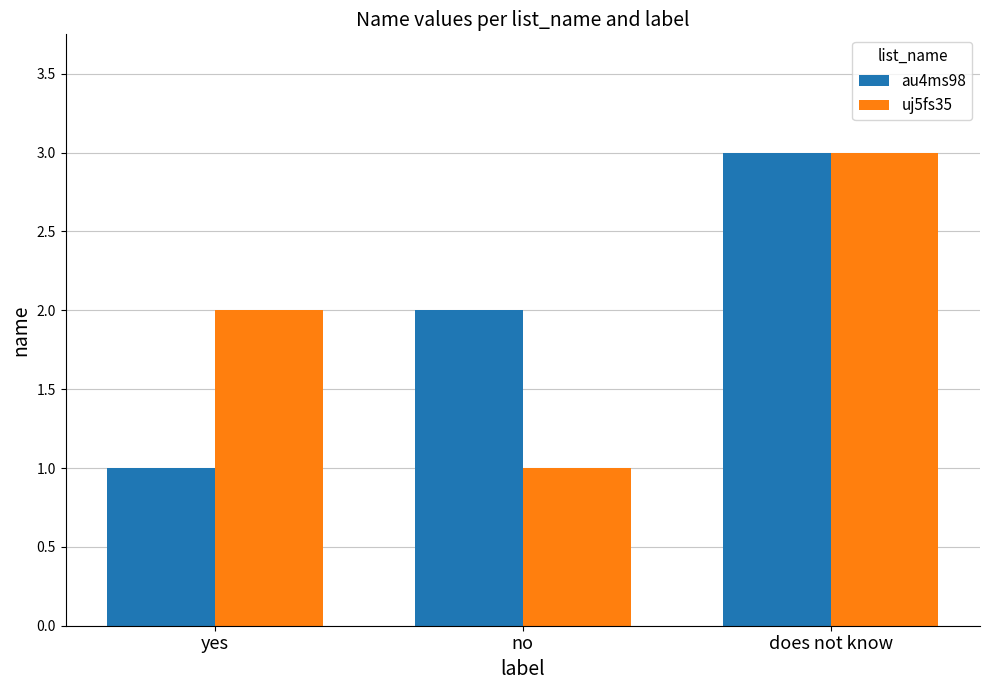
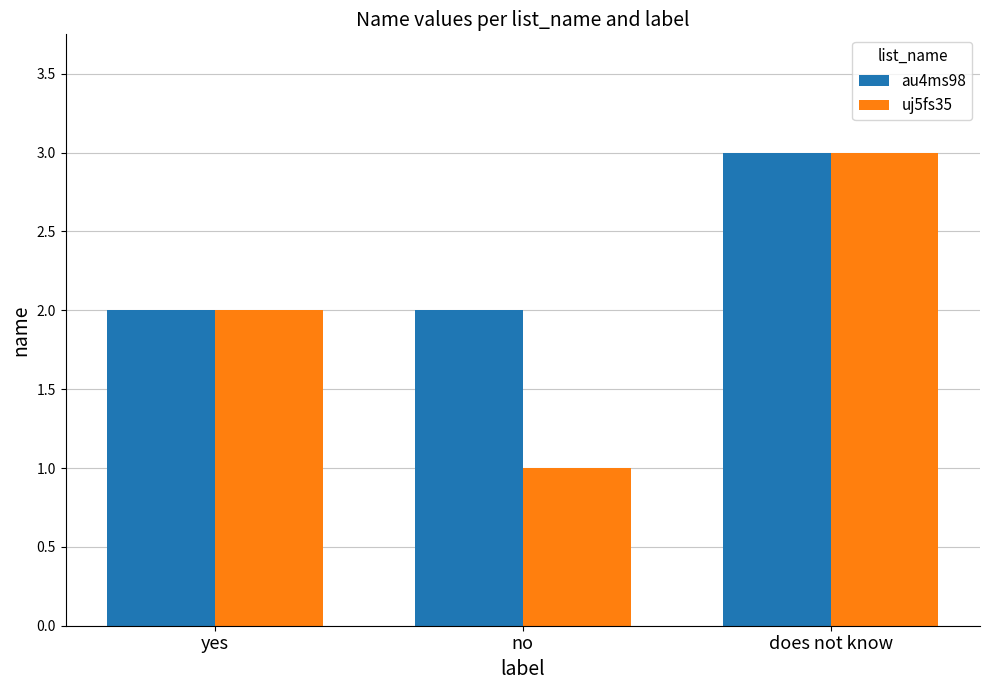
  {
    "au4ms98": {
-     "yes": 1,
+     "yes": 2,
      "no": 2,
      "does not know": 3
    },
    "uj5fs35": {
      "yes": 2,
      "no": 1,
      "does not know": 3
    }
  }
